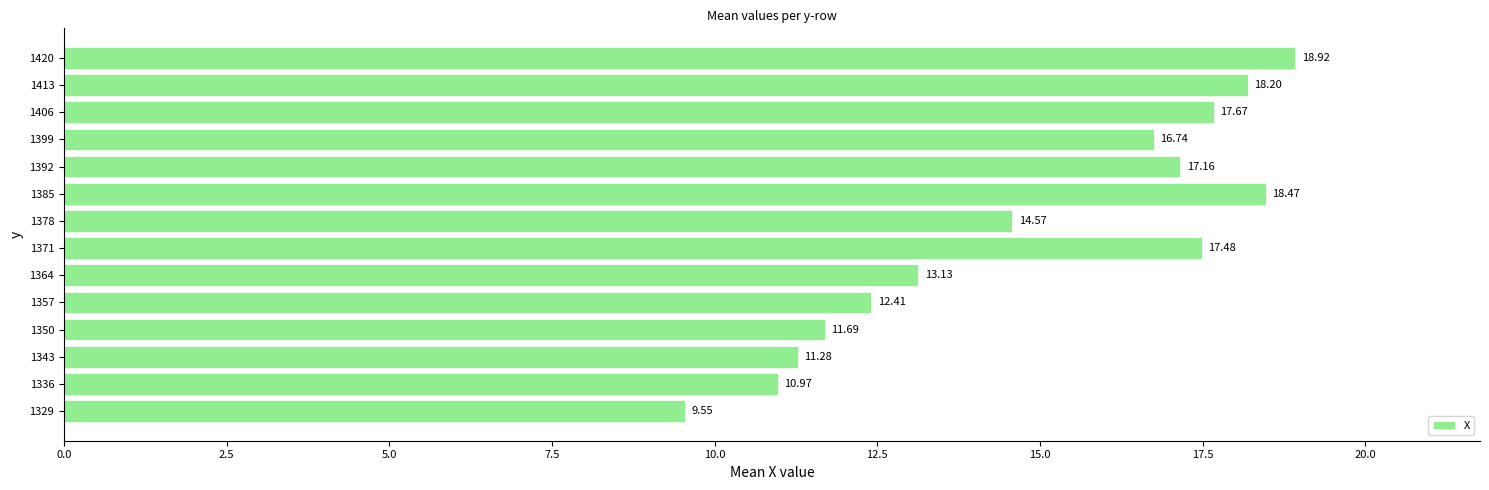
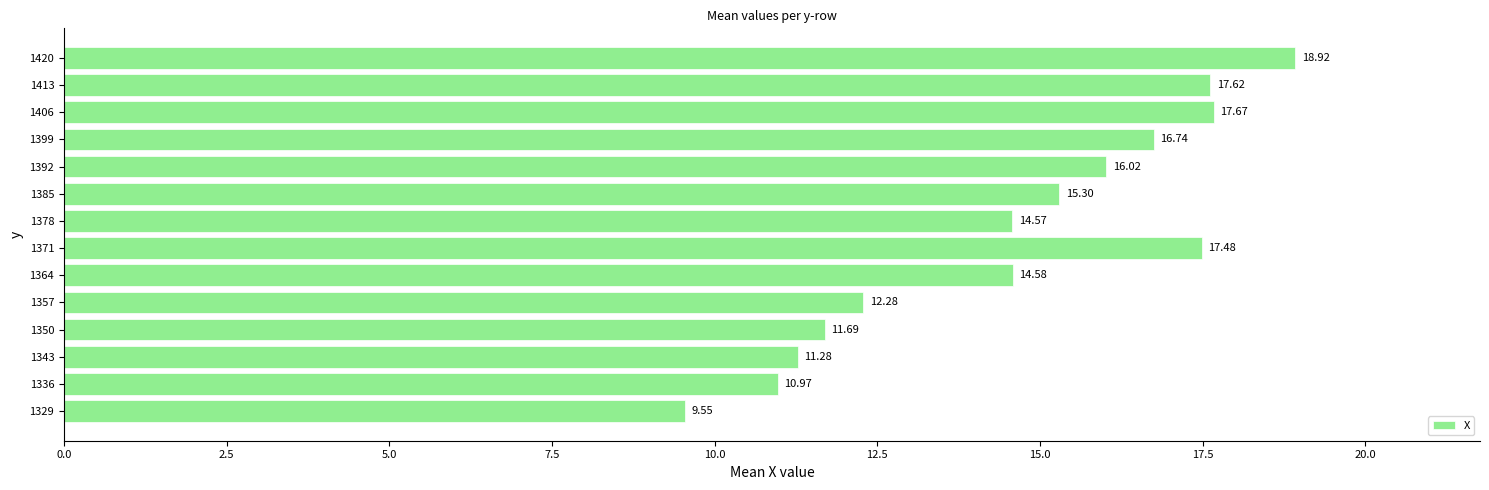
  {
    "1420": 18.92,
-   "1413": 18.20,
+   "1413": 17.62,
    "1406": 17.67,
    "1399": 16.74,
-   "1392": 17.16,
-   "1385": 18.47,
+   "1392": 16.02,
+   "1385": 15.30,
    "1378": 14.57,
    "1371": 17.48,
-   "1364": 13.13,
-   "1357": 12.41,
+   "1364": 14.58,
+   "1357": 12.28,
    "1350": 11.69,
    "1343": 11.28,
    "1336": 10.97,
    "1329": 9.55
  }
